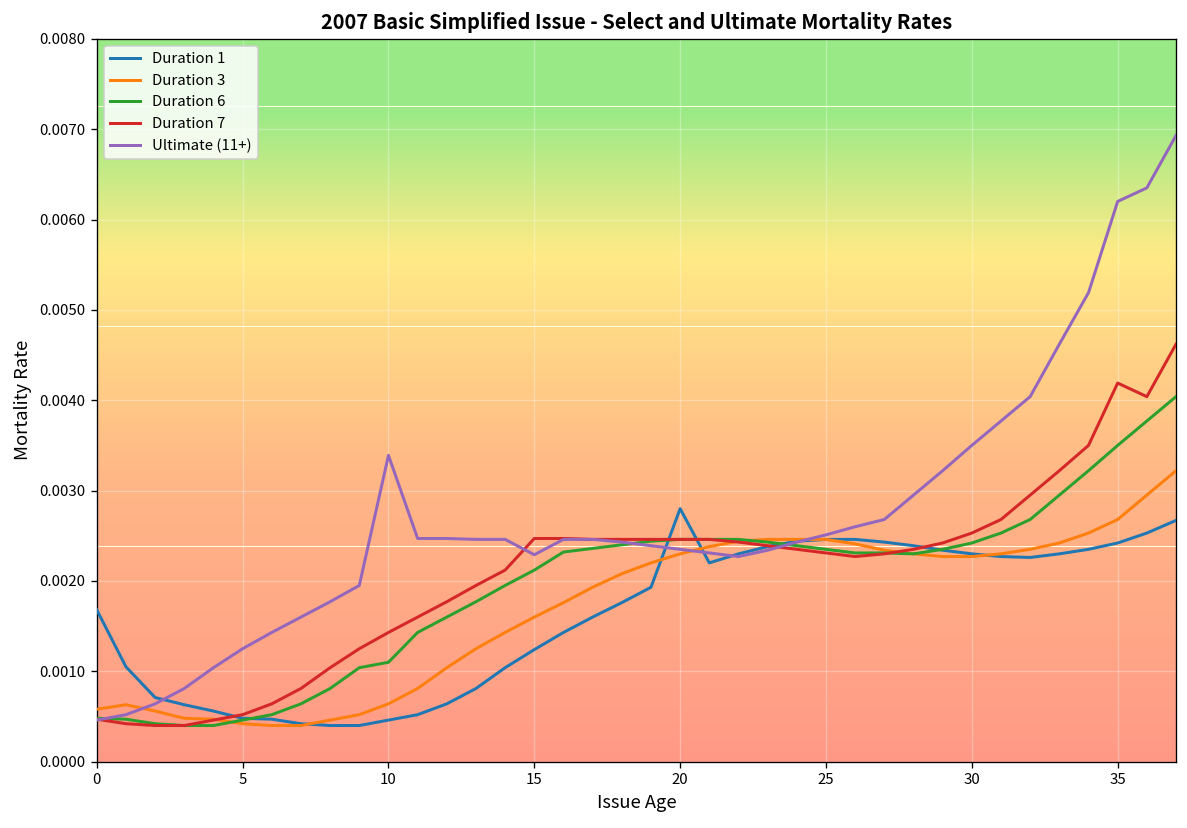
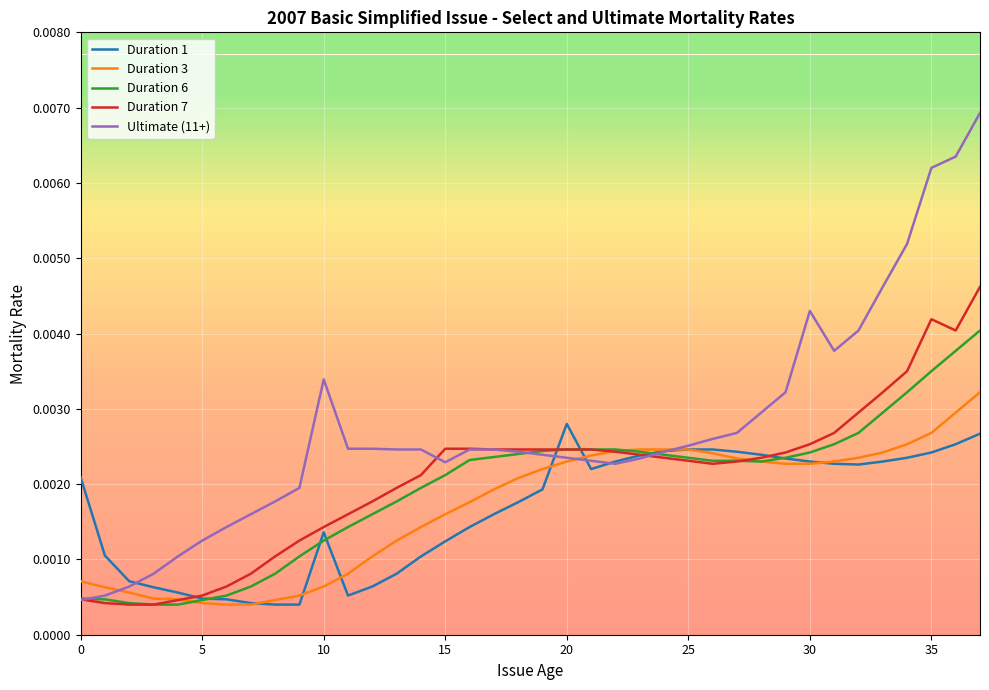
  {
    "Duration 1": {
-     "0": 0.0017,
-     "10": 0.0005,
+     "0": 0.0021,
+     "10": 0.0014,
      "15": 0.0012,
      "20": 0.0028,
      "35": 0.0024
    },
    "Duration 3": {
-     "0": 0.0006,
+     "0": 0.0007,
      "5": 0.0004,
      "10": 0.0006,
      "15": 0.0016,
      "20": 0.0023,
      "35": 0.0027
    },
    "Duration 6": {
-     "10": 0.0011,
+     "10": 0.0013,
      "15": 0.0021,
      "25": 0.0024,
      "30": 0.0024,
      "35": 0.0035
    },
    "Duration 7": {
      "5": 0.0005,
      "10": 0.0014,
      "15": 0.0025,
      "25": 0.0023,
      "30": 0.0025,
      "35": 0.0042
    },
    "Ultimate (11+)": {
      "5": 0.0013,
      "10": 0.0034,
      "15": 0.0023,
      "20": 0.0024,
      "25": 0.0025,
-     "30": 0.0035,
+     "30": 0.0043,
      "35": 0.0062
    }
  }
